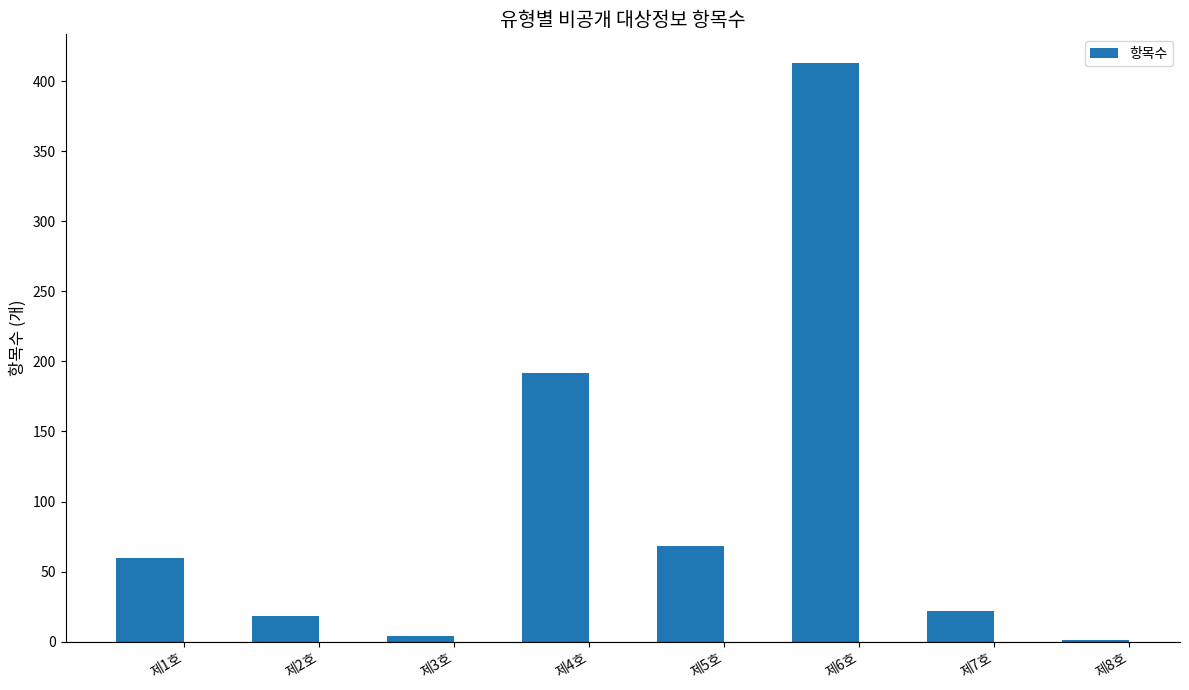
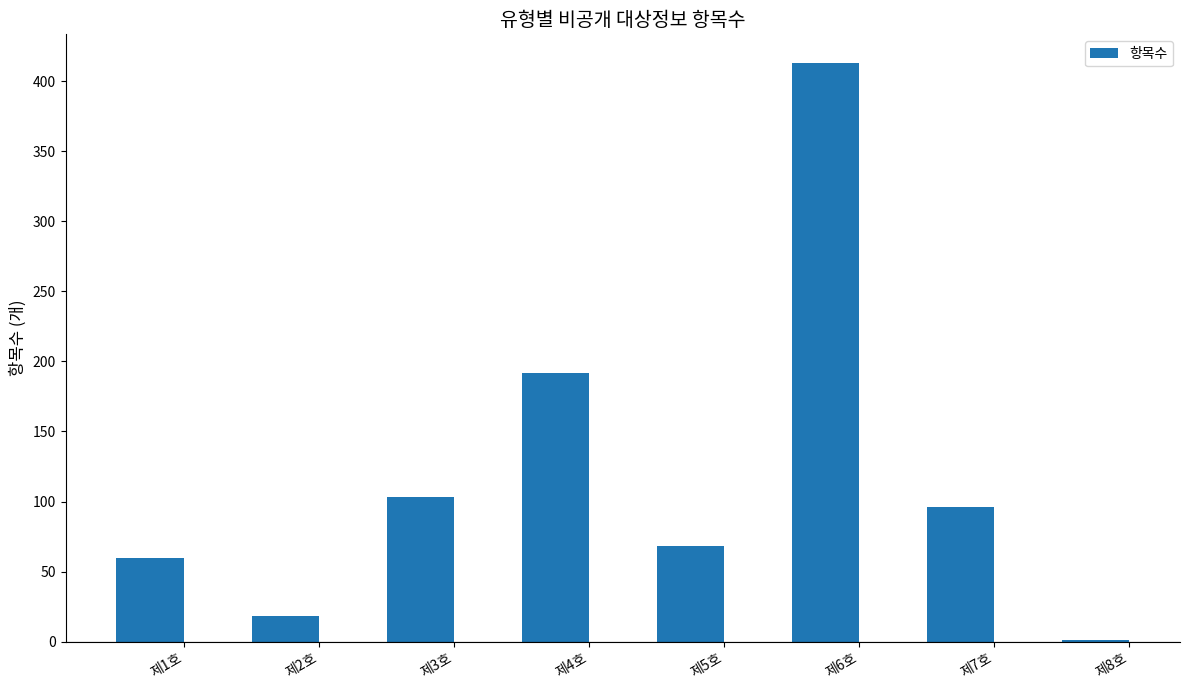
  {
    "제1호": 60,
    "제2호": 18,
-   "제3호": 4,
+   "제3호": 103,
    "제4호": 192,
    "제5호": 68,
    "제6호": 413,
-   "제7호": 22
+   "제7호": 96
  }
